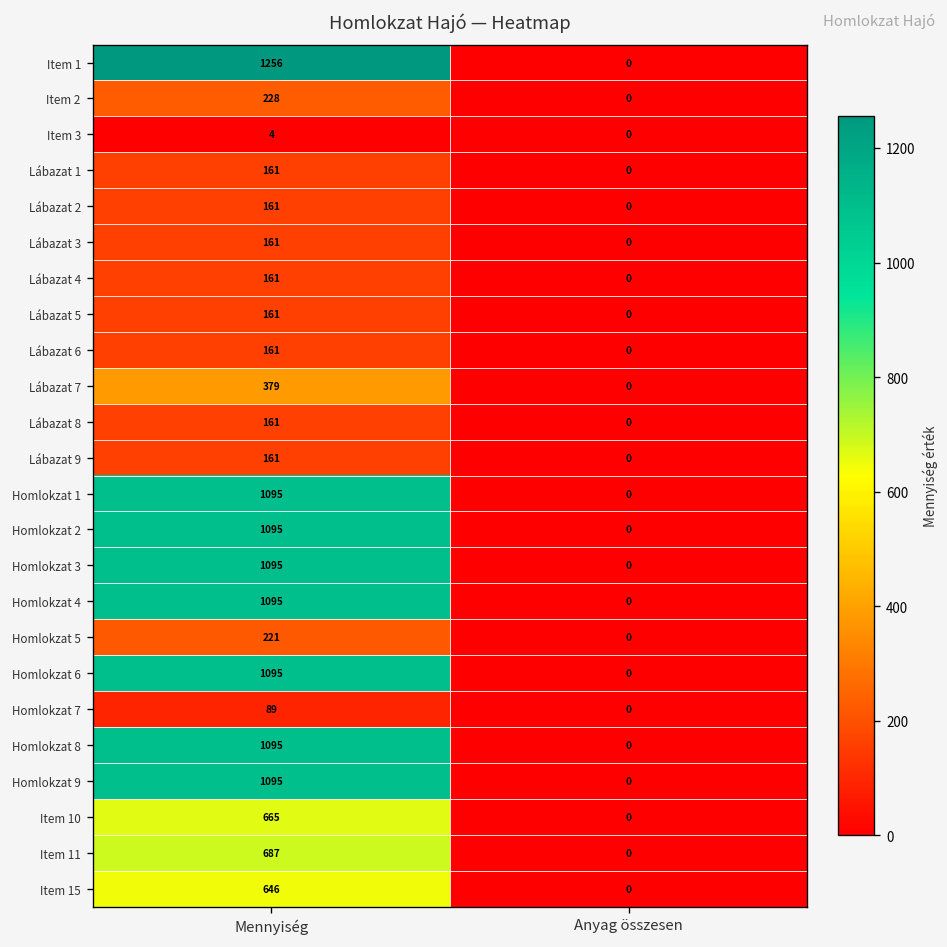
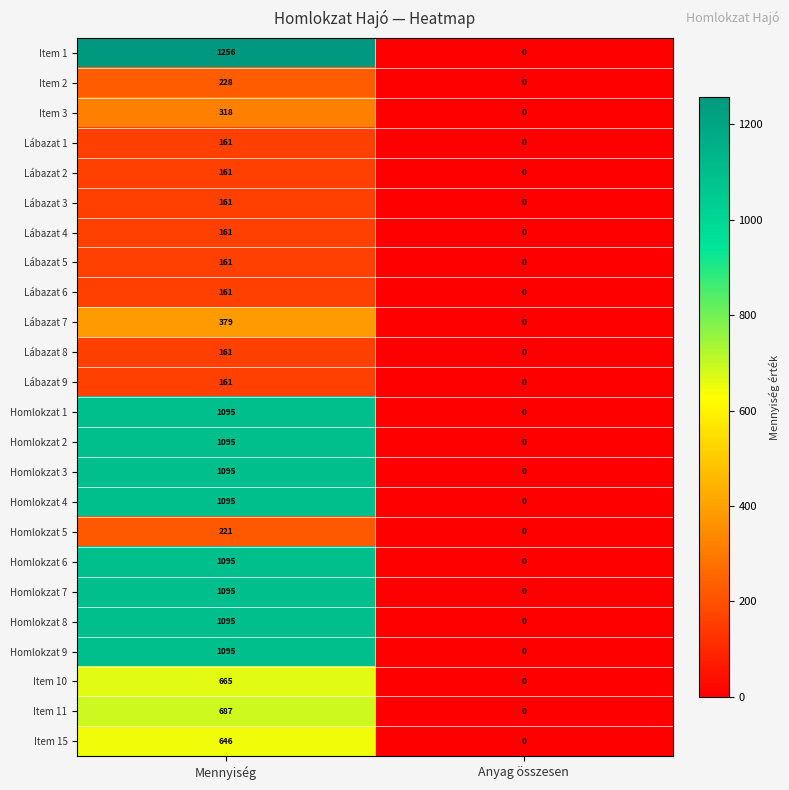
  {
    "Item 1": {
      "Mennyiség": 1256,
      "Anyag összesen": 0
    },
    "Item 2": {
      "Mennyiség": 228,
      "Anyag összesen": 0
    },
    "Item 3": {
-     "Mennyiség": 4,
+     "Mennyiség": 318,
      "Anyag összesen": 0
    },
    "Lábazat 1": {
      "Mennyiség": 161,
      "Anyag összesen": 0
    },
    "Lábazat 2": {
      "Mennyiség": 161,
      "Anyag összesen": 0
    },
    "Lábazat 3": {
      "Mennyiség": 161,
      "Anyag összesen": 0
    },
    "Lábazat 4": {
      "Mennyiség": 161,
      "Anyag összesen": 0
    },
    "Lábazat 5": {
      "Mennyiség": 161,
      "Anyag összesen": 0
    },
    "Lábazat 6": {
      "Mennyiség": 161,
      "Anyag összesen": 0
    },
    "Lábazat 7": {
      "Mennyiség": 379,
      "Anyag összesen": 0
    },
    "Lábazat 8": {
      "Mennyiség": 161,
      "Anyag összesen": 0
    },
    "Lábazat 9": {
      "Mennyiség": 161,
      "Anyag összesen": 0
    },
    "Homlokzat 1": {
      "Mennyiség": 1095,
      "Anyag összesen": 0
    },
    "Homlokzat 2": {
      "Mennyiség": 1095,
      "Anyag összesen": 0
    },
    "Homlokzat 3": {
      "Mennyiség": 1095,
      "Anyag összesen": 0
    },
    "Homlokzat 4": {
      "Mennyiség": 1095,
      "Anyag összesen": 0
    },
    "Homlokzat 5": {
      "Mennyiség": 221,
      "Anyag összesen": 0
    },
    "Homlokzat 6": {
      "Mennyiség": 1095,
      "Anyag összesen": 0
    },
    "Homlokzat 7": {
-     "Mennyiség": 89,
+     "Mennyiség": 1095,
      "Anyag összesen": 0
    },
    "Homlokzat 8": {
      "Mennyiség": 1095,
      "Anyag összesen": 0
    },
    "Homlokzat 9": {
      "Mennyiség": 1095,
      "Anyag összesen": 0
    },
    "Item 10": {
      "Mennyiség": 665,
      "Anyag összesen": 0
    },
    "Item 11": {
      "Mennyiség": 687,
      "Anyag összesen": 0
    },
    "Item 15": {
      "Mennyiség": 646,
      "Anyag összesen": 0
    }
  }
